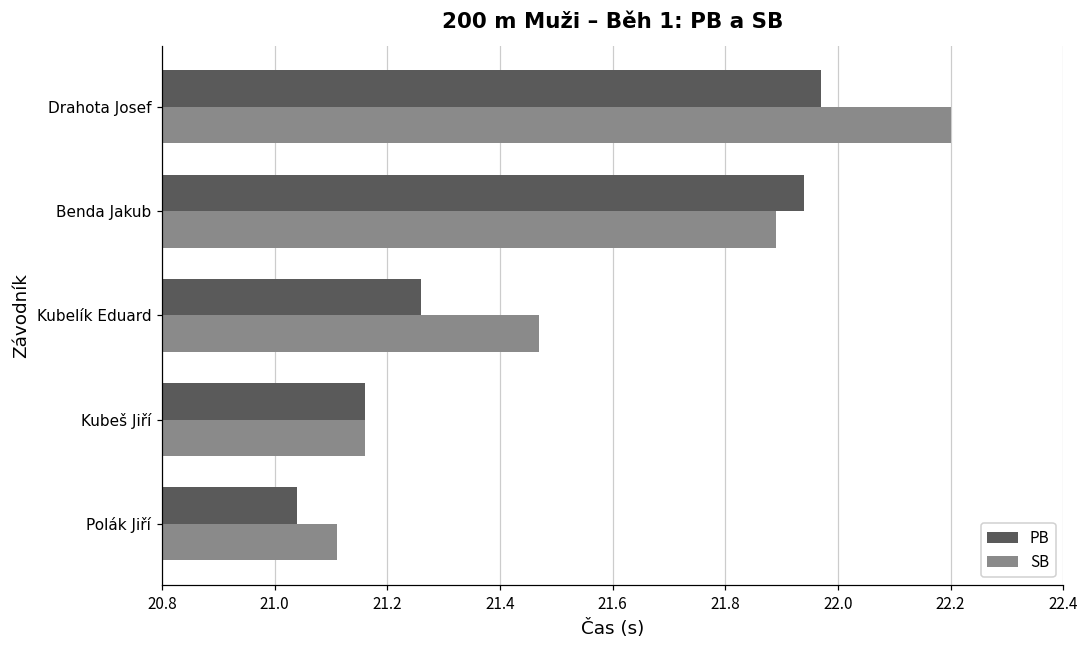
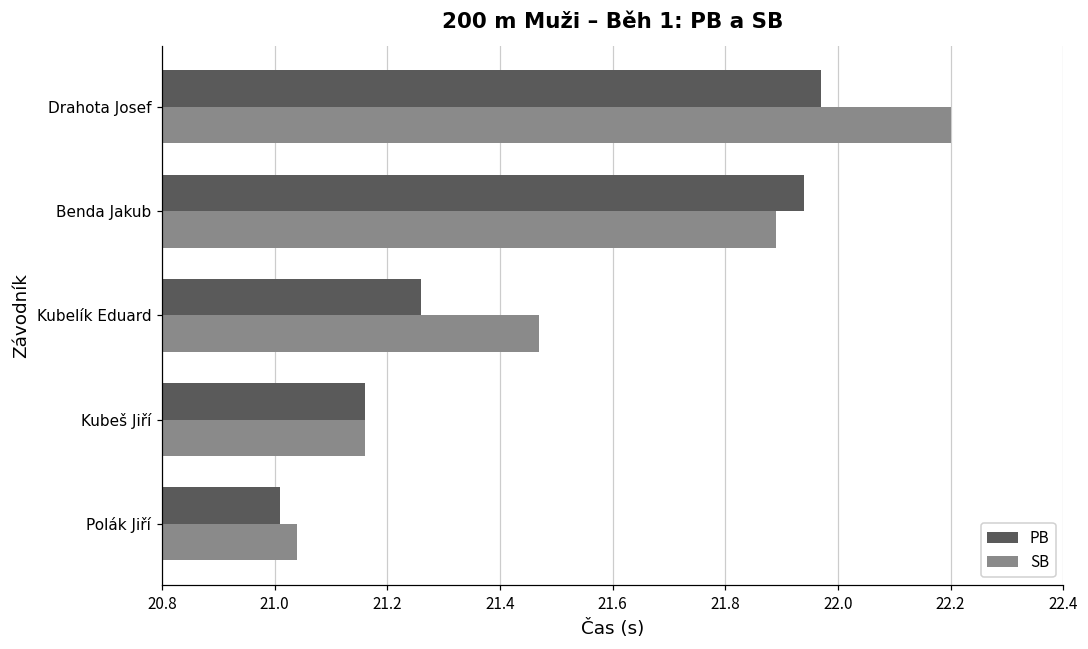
  {
    "PB": {
      "Drahota Josef": 21.97,
      "Benda Jakub": 21.94,
      "Kubelík Eduard": 21.26,
      "Kubeš Jiří": 21.16,
-     "Polák Jiří": 21.04
+     "Polák Jiří": 21.01
    },
    "SB": {
      "Drahota Josef": 22.20,
      "Benda Jakub": 21.89,
      "Kubelík Eduard": 21.47,
      "Kubeš Jiří": 21.16,
-     "Polák Jiří": 21.11
+     "Polák Jiří": 21.04
    }
  }
